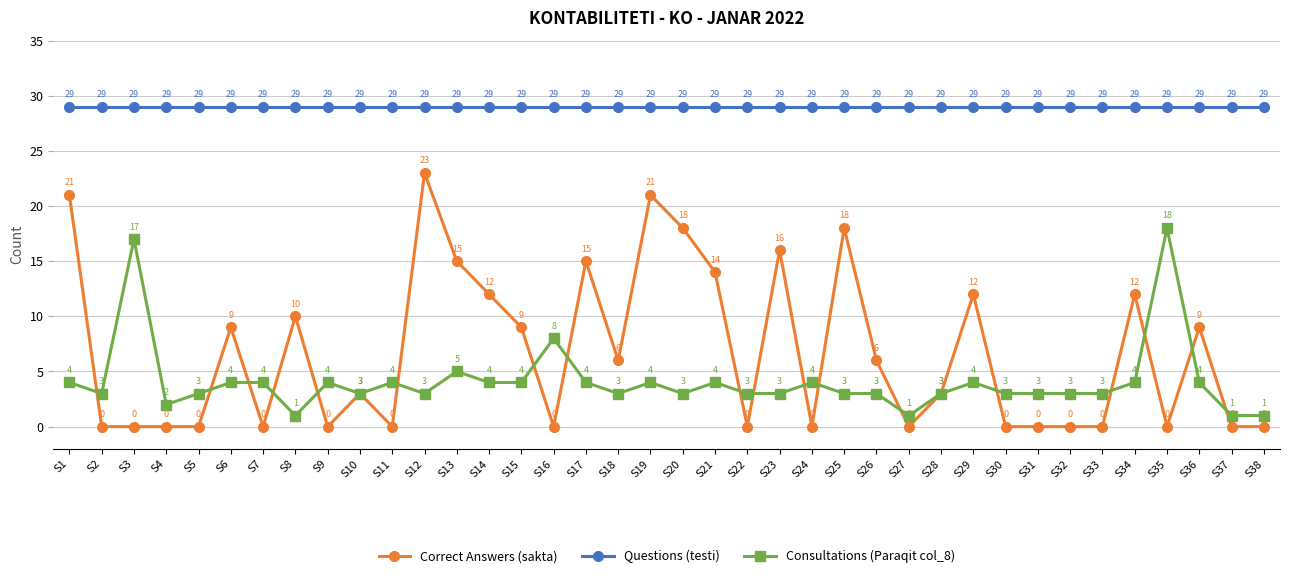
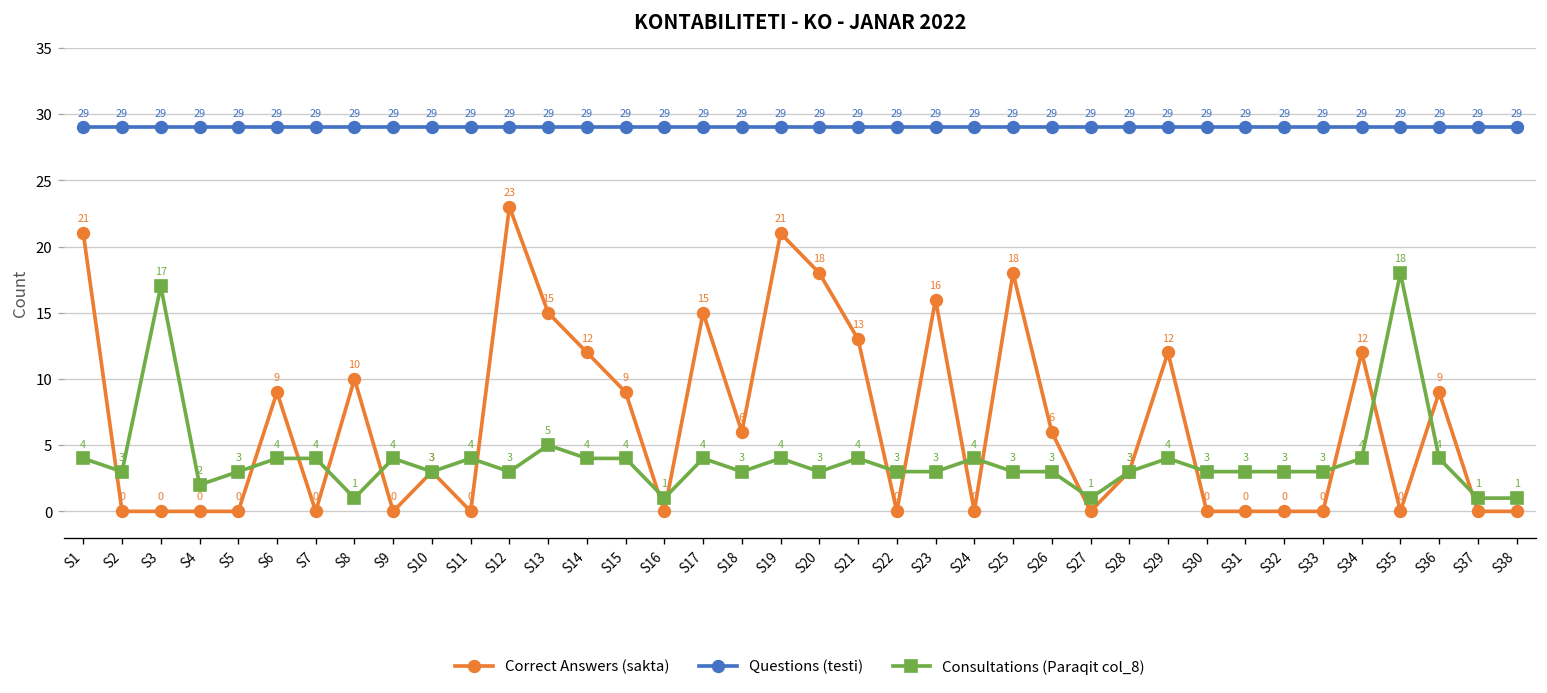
  {
    "Correct Answers (sakta)": {
      "S1": 21,
      "S2": 0,
      "S3": 0,
      "S4": 0,
      "S5": 0,
      "S6": 9,
      "S7": 0,
      "S8": 10,
      "S9": 0,
      "S11": 0,
      "S12": 23,
      "S13": 15,
      "S14": 12,
      "S15": 9,
      "S17": 15,
      "S18": 6,
      "S19": 21,
      "S20": 18,
-     "S21": 14,
+     "S21": 13,
      "S23": 16,
      "S25": 18,
      "S26": 6,
      "S29": 12,
      "S30": 0,
      "S31": 0,
      "S32": 0,
      "S33": 0,
      "S34": 12,
      "S35": 0,
      "S36": 9
    },
    "Questions (testi)": {
      "S1": 29,
      "S2": 29,
      "S3": 29,
      "S4": 29,
      "S5": 29,
      "S6": 29,
      "S7": 29,
      "S8": 29,
      "S9": 29,
      "S10": 29,
      "S11": 29,
      "S12": 29,
      "S13": 29,
      "S14": 29,
      "S15": 29,
      "S16": 29,
      "S17": 29,
      "S18": 29,
      "S19": 29,
      "S20": 29,
      "S21": 29,
      "S22": 29,
      "S23": 29,
      "S24": 29,
      "S25": 29,
      "S26": 29,
      "S27": 29,
      "S28": 29,
      "S29": 29,
      "S30": 29,
      "S31": 29,
      "S32": 29,
      "S33": 29,
      "S34": 29,
      "S35": 29,
      "S36": 29,
      "S37": 29,
      "S38": 29
    },
    "Consultations (Paraqit col_8)": {
      "S1": 4,
      "S2": 3,
      "S3": 17,
      "S4": 2,
      "S5": 3,
      "S6": 4,
      "S7": 4,
      "S8": 1,
      "S9": 4,
      "S11": 4,
      "S12": 3,
      "S13": 5,
      "S14": 4,
      "S15": 4,
-     "S16": 8,
+     "S16": 1,
      "S17": 4,
      "S18": 3,
      "S19": 4,
      "S20": 3,
      "S21": 4,
      "S22": 3,
      "S23": 3,
      "S24": 4,
      "S25": 3,
      "S26": 3,
      "S27": 1,
      "S29": 4,
      "S30": 3,
      "S31": 3,
      "S32": 3,
      "S33": 3,
      "S34": 4,
      "S35": 18,
      "S36": 4,
      "S37": 1,
      "S38": 1
    }
  }
